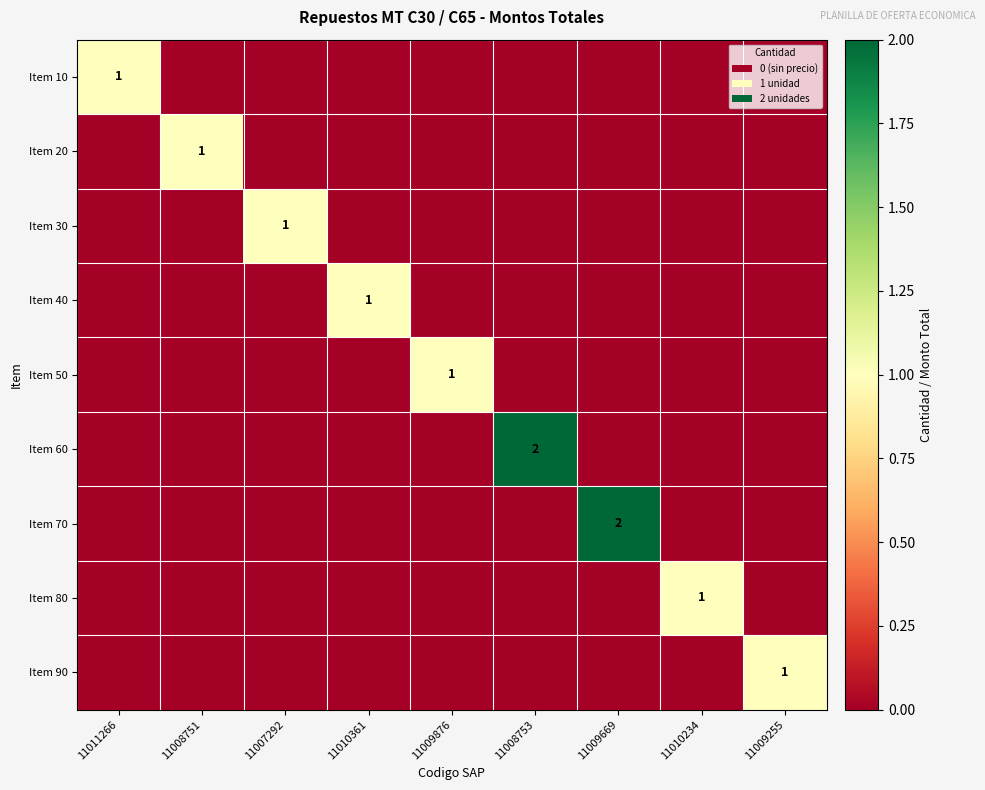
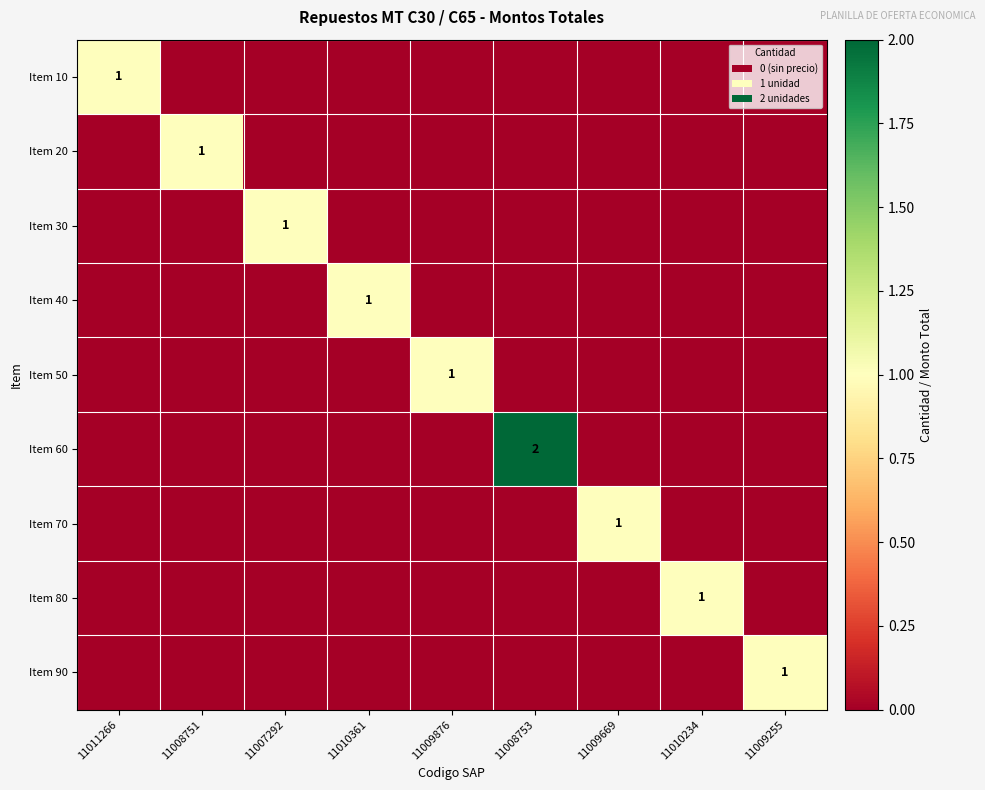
  {
    "Item 10": {
      "11011266": 1
    },
    "Item 20": {
      "11008751": 1
    },
    "Item 30": {
      "11007292": 1
    },
    "Item 40": {
      "11010361": 1
    },
    "Item 50": {
      "11009876": 1
    },
    "Item 60": {
      "11008753": 2
    },
    "Item 70": {
-     "11009669": 2
+     "11009669": 1
    },
    "Item 80": {
      "11010234": 1
    },
    "Item 90": {
      "11009255": 1
    }
  }
